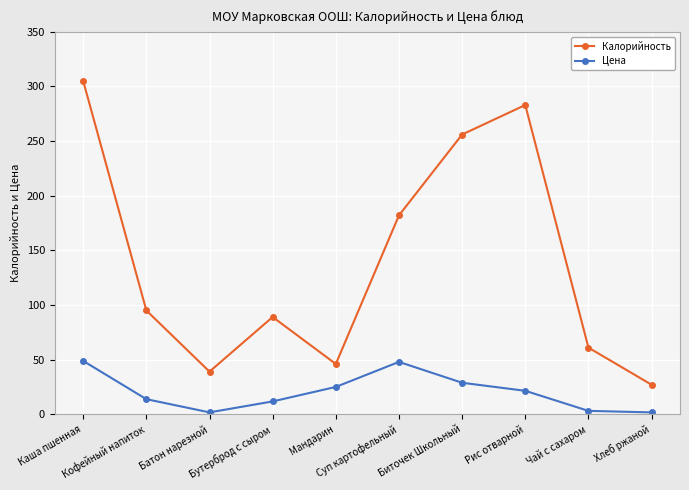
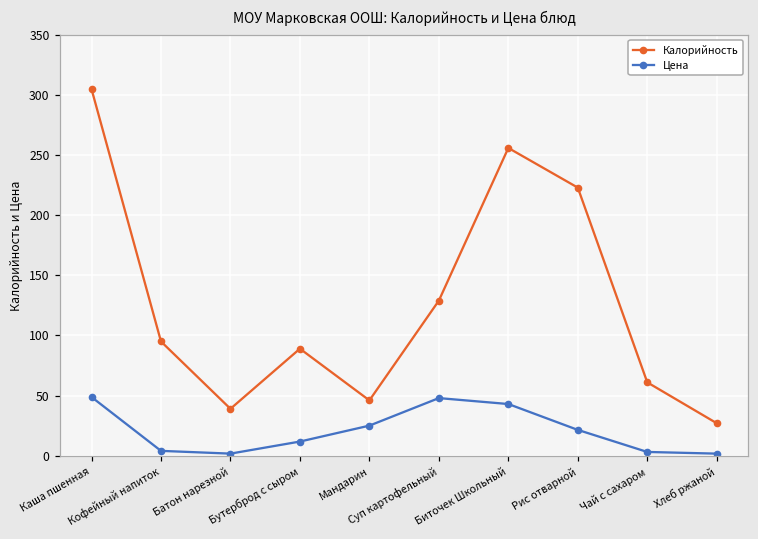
  {
    "Калорийность": {
      "Каша пшенная": 305,
      "Кофейный напиток": 95,
      "Батон нарезной": 39,
      "Бутерброд с сыром": 89,
      "Мандарин": 46,
-     "Суп картофельный": 182,
+     "Суп картофельный": 129,
      "Биточек Школьный": 256,
-     "Рис отварной": 283,
+     "Рис отварной": 223,
      "Чай с сахаром": 61,
      "Хлеб ржаной": 27
    },
    "Цена": {
      "Каша пшенная": 49,
-     "Кофейный напиток": 14,
+     "Кофейный напиток": 4,
      "Батон нарезной": 2,
      "Бутерброд с сыром": 12,
      "Мандарин": 25,
      "Суп картофельный": 48,
-     "Биточек Школьный": 29,
+     "Биточек Школьный": 43,
      "Рис отварной": 21,
      "Чай с сахаром": 3,
      "Хлеб ржаной": 2
    }
  }
